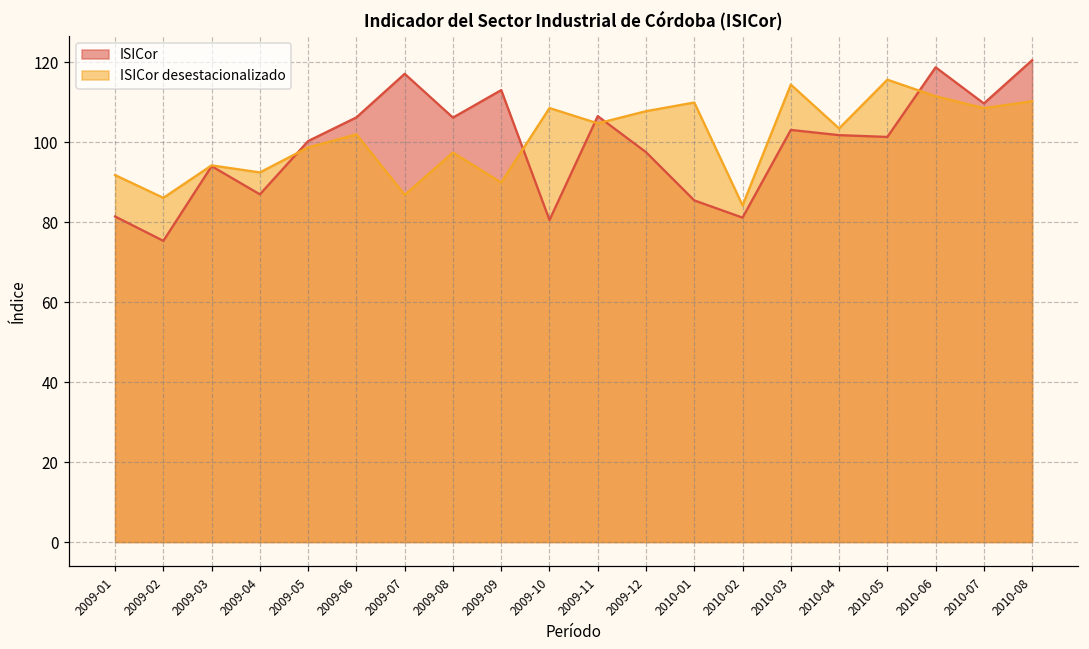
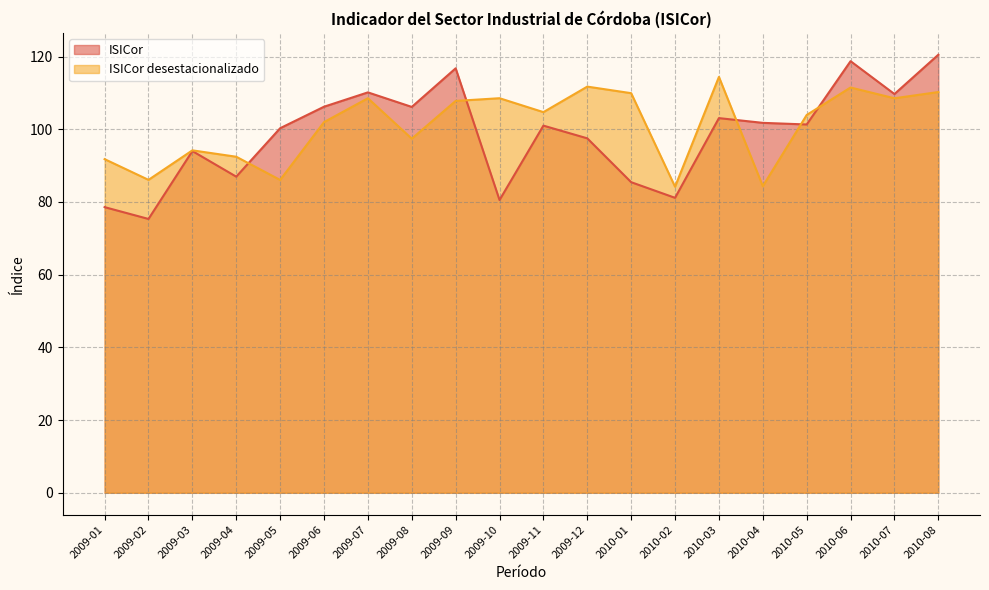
  {
    "ISICor": {
-     "2009-01": 81,
+     "2009-01": 79,
      "2009-02": 75,
      "2009-04": 87,
      "2009-05": 100,
      "2009-06": 106,
-     "2009-07": 117,
+     "2009-07": 110,
      "2009-08": 106,
-     "2009-09": 113,
+     "2009-09": 117,
      "2009-10": 81,
-     "2009-11": 107,
+     "2009-11": 101,
      "2009-12": 98,
      "2010-01": 85,
      "2010-02": 81,
      "2010-03": 103,
      "2010-04": 102,
      "2010-05": 101,
      "2010-06": 119,
      "2010-07": 110,
      "2010-08": 121
    },
    "ISICor desestacionalizado": {
      "2009-01": 92,
      "2009-02": 86,
      "2009-04": 92,
-     "2009-05": 99,
+     "2009-05": 86,
      "2009-06": 102,
-     "2009-07": 87,
+     "2009-07": 109,
      "2009-08": 97,
-     "2009-09": 90,
+     "2009-09": 108,
      "2009-10": 109,
      "2009-11": 105,
-     "2009-12": 108,
+     "2009-12": 112,
      "2010-01": 110,
      "2010-02": 84,
      "2010-03": 114,
-     "2010-04": 103,
-     "2010-05": 116,
+     "2010-04": 84,
+     "2010-05": 104,
      "2010-06": 111,
      "2010-07": 109,
      "2010-08": 110
    }
  }
